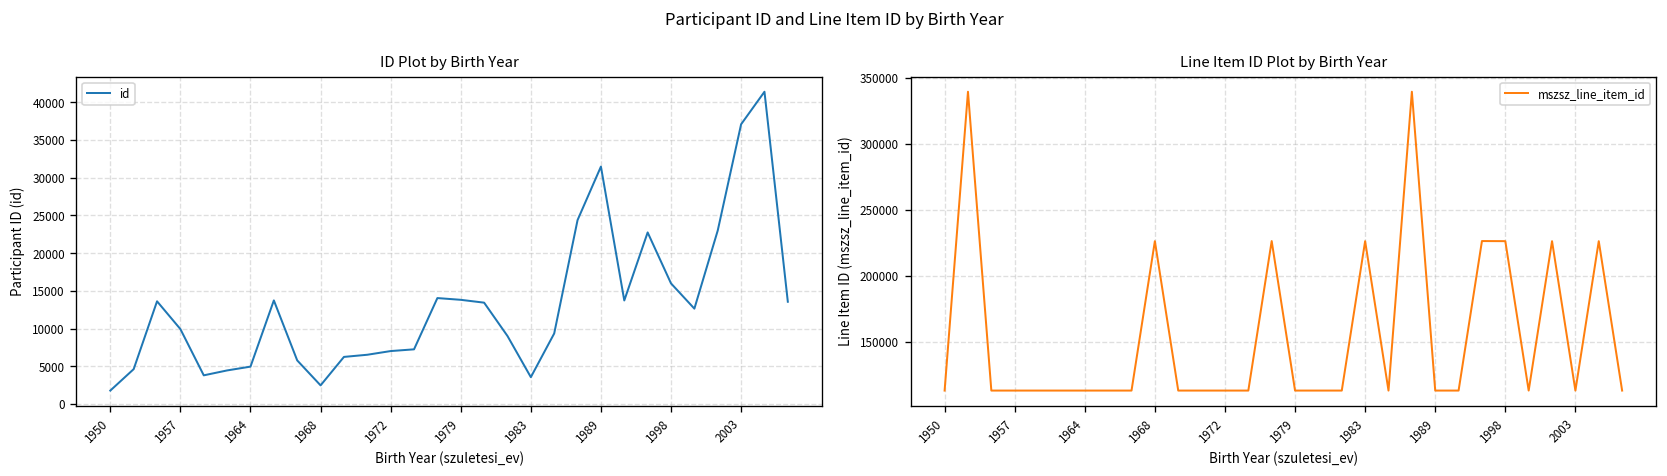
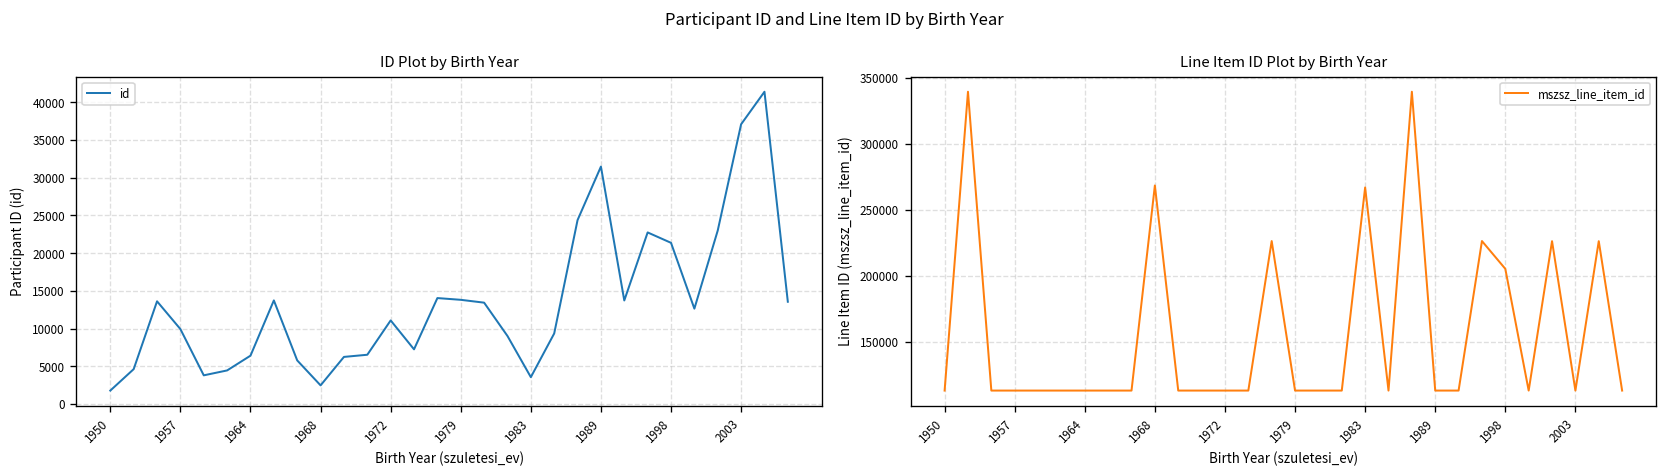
  {
    "ID Plot by Birth Year": {
      "1950": 2000,
      "1957": 10000,
-     "1964": 5000,
+     "1964": 6000,
      "1968": 2000,
-     "1972": 7000,
+     "1972": 11000,
      "1979": 14000,
      "1983": 4000,
      "1989": 31000,
-     "1998": 16000,
+     "1998": 21000,
      "2003": 37000
    },
    "Line Item ID Plot by Birth Year": {
      "1950": 113000,
      "1957": 113000,
      "1964": 113000,
-     "1968": 226000,
+     "1968": 268000,
      "1972": 113000,
      "1979": 113000,
-     "1983": 226000,
+     "1983": 267000,
      "1989": 113000,
-     "1998": 226000,
+     "1998": 205000,
      "2003": 113000
    }
  }
